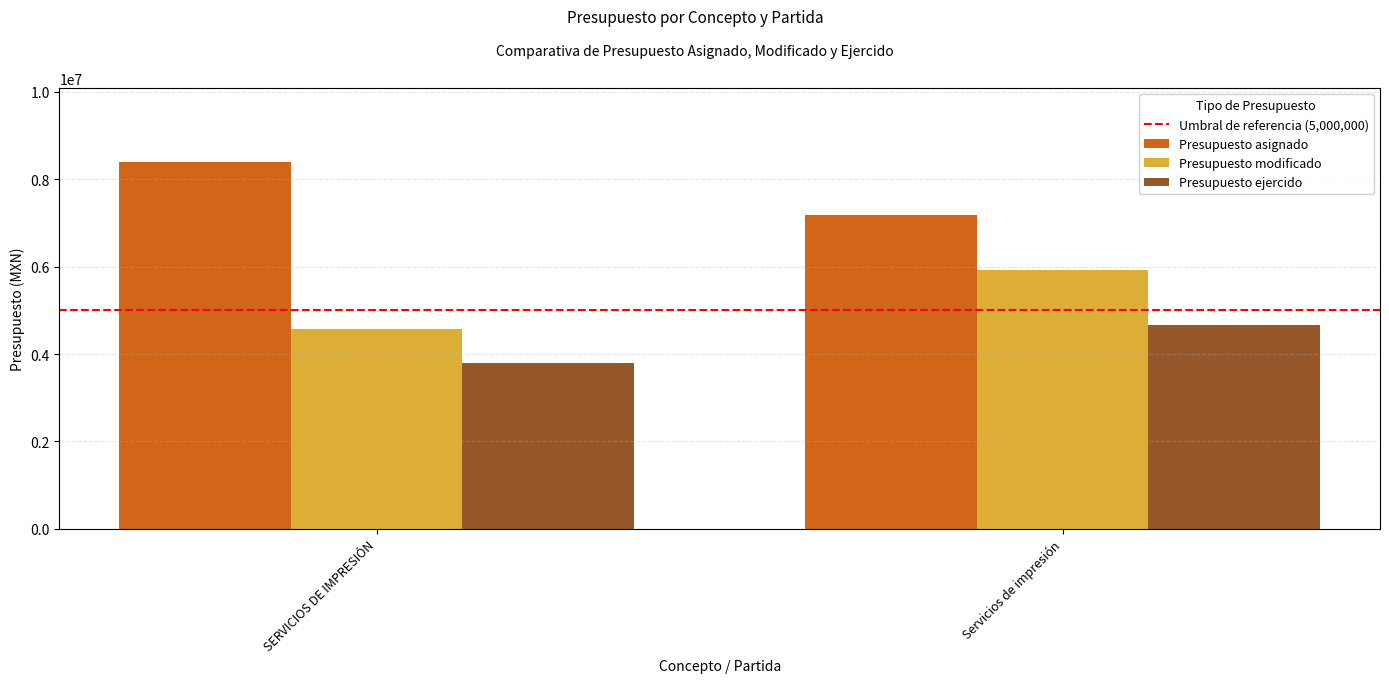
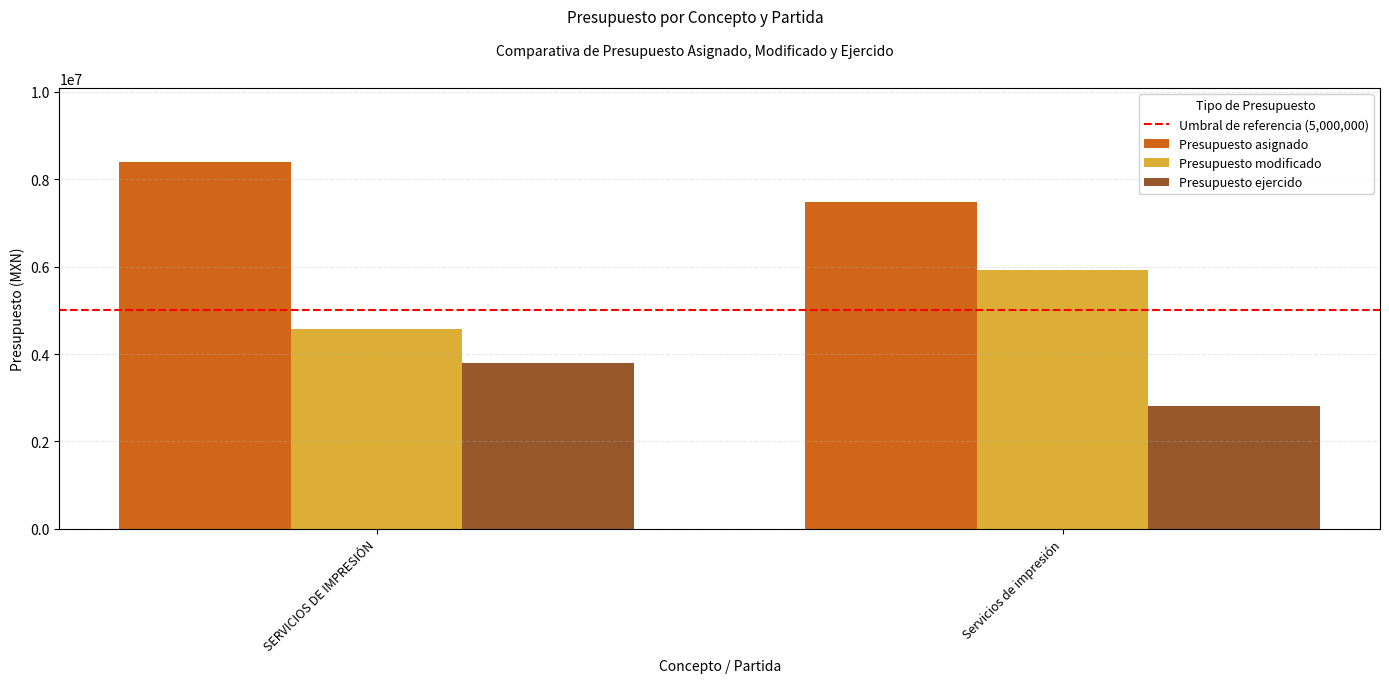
  {
    "Presupuesto asignado": {
      "SERVICIOS DE IMPRESIÓN": 8400000,
-     "Servicios de impresión": 7200000
+     "Servicios de impresión": 7500000
    },
    "Presupuesto modificado": {
      "SERVICIOS DE IMPRESIÓN": 4600000,
      "Servicios de impresión": 5900000
    },
    "Presupuesto ejercido": {
      "SERVICIOS DE IMPRESIÓN": 3800000,
-     "Servicios de impresión": 4700000
+     "Servicios de impresión": 2800000
    }
  }
